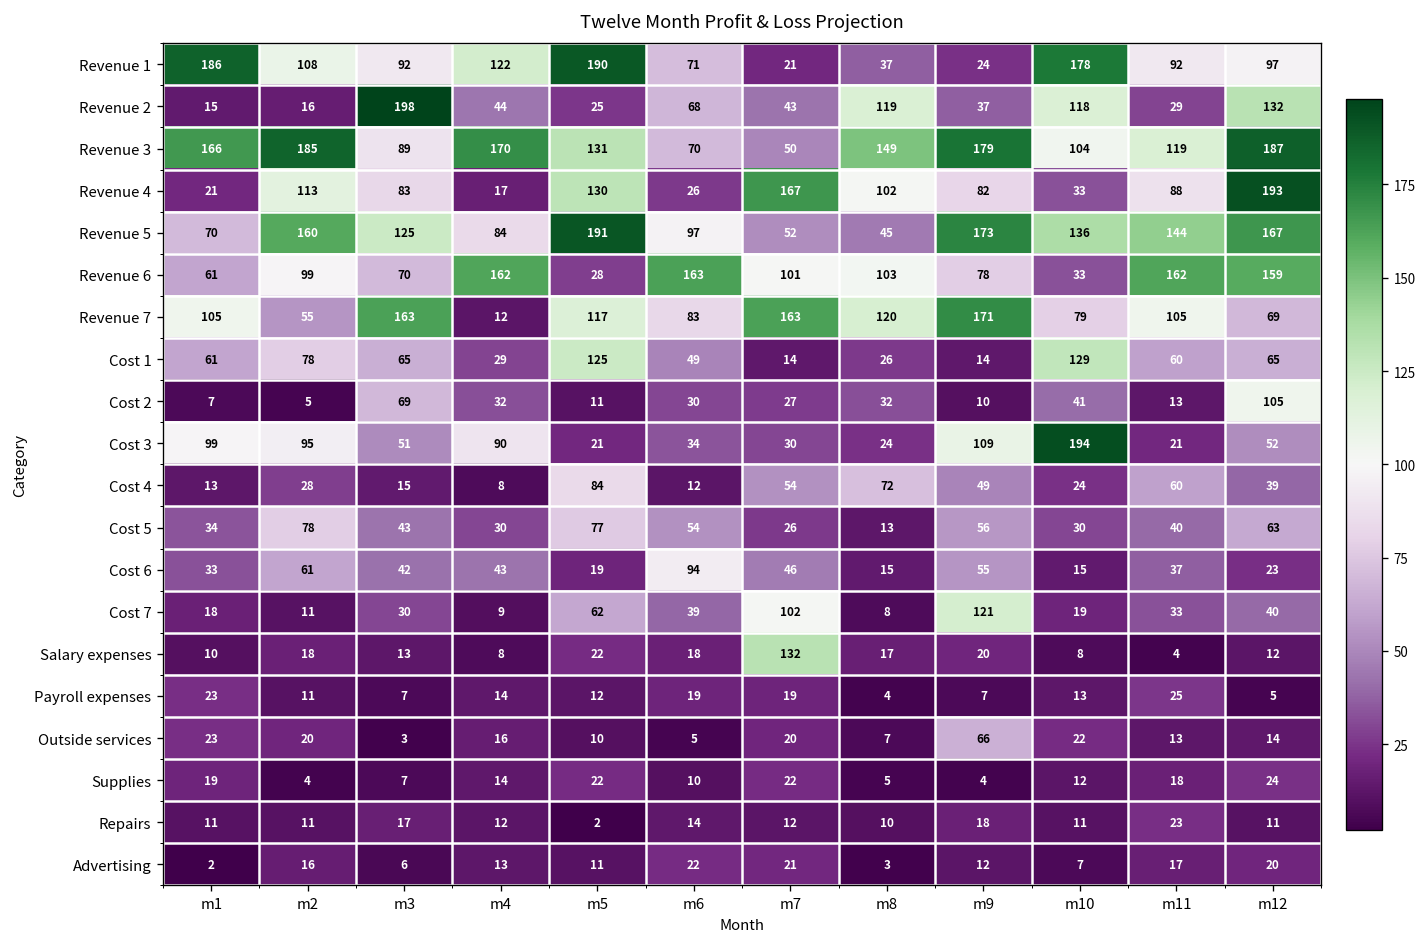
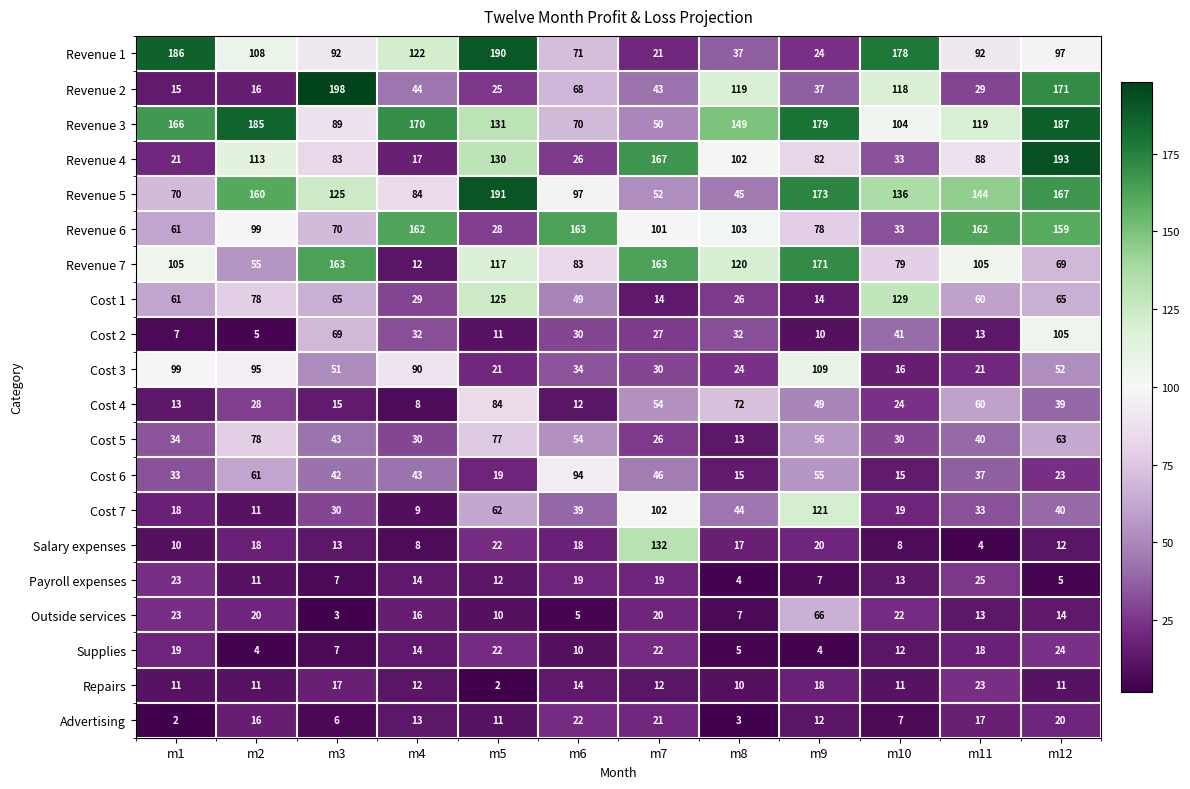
  {
    "Revenue 2": {
      "m1": 15,
      "m2": 16,
      "m3": 198,
      "m4": 44,
      "m5": 25,
      "m6": 68,
      "m7": 43,
      "m8": 119,
      "m9": 37,
      "m10": 118,
      "m11": 29,
-     "m12": 132
+     "m12": 171
    },
    "Cost 3": {
      "m1": 99,
      "m2": 95,
      "m3": 51,
      "m4": 90,
      "m5": 21,
      "m6": 34,
      "m7": 30,
      "m8": 24,
      "m9": 109,
-     "m10": 194,
+     "m10": 16,
      "m11": 21,
      "m12": 52
    },
    "Cost 7": {
      "m1": 18,
      "m2": 11,
      "m3": 30,
      "m4": 9,
      "m5": 62,
      "m6": 39,
      "m7": 102,
-     "m8": 8,
+     "m8": 44,
      "m9": 121,
      "m10": 19,
      "m11": 33,
      "m12": 40
    }
  }
